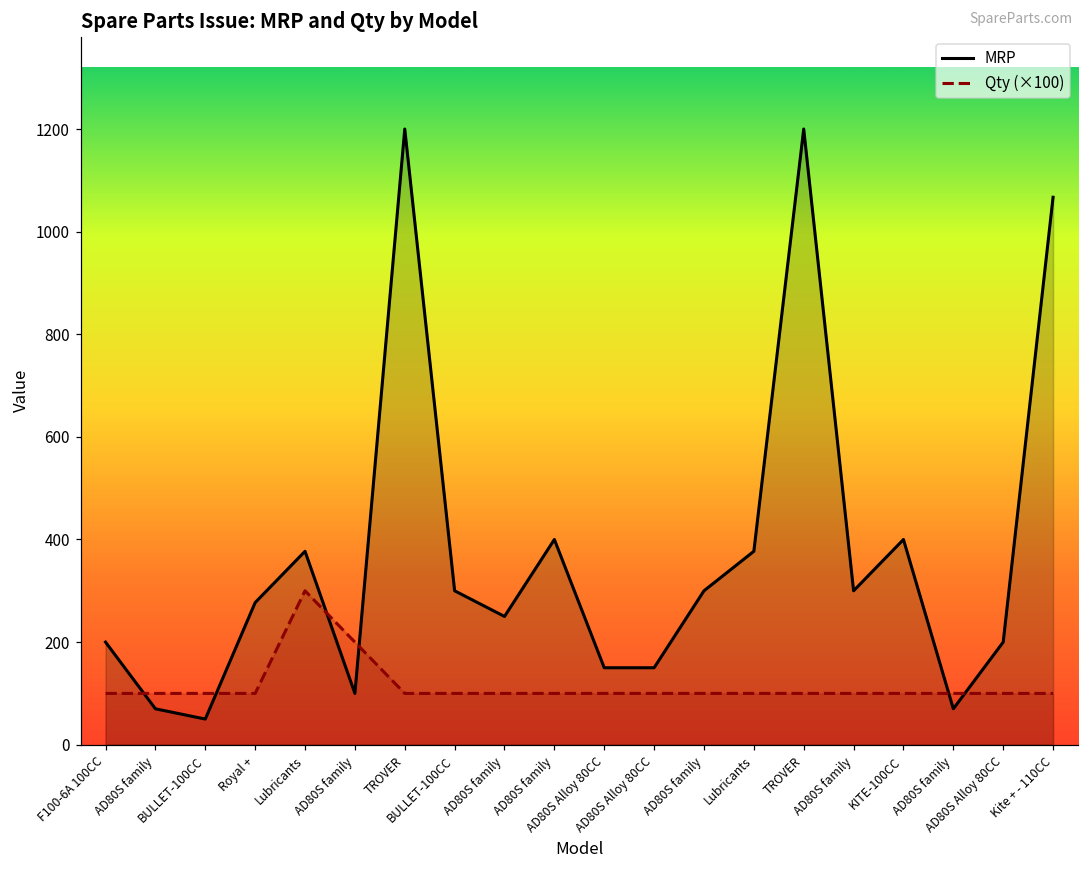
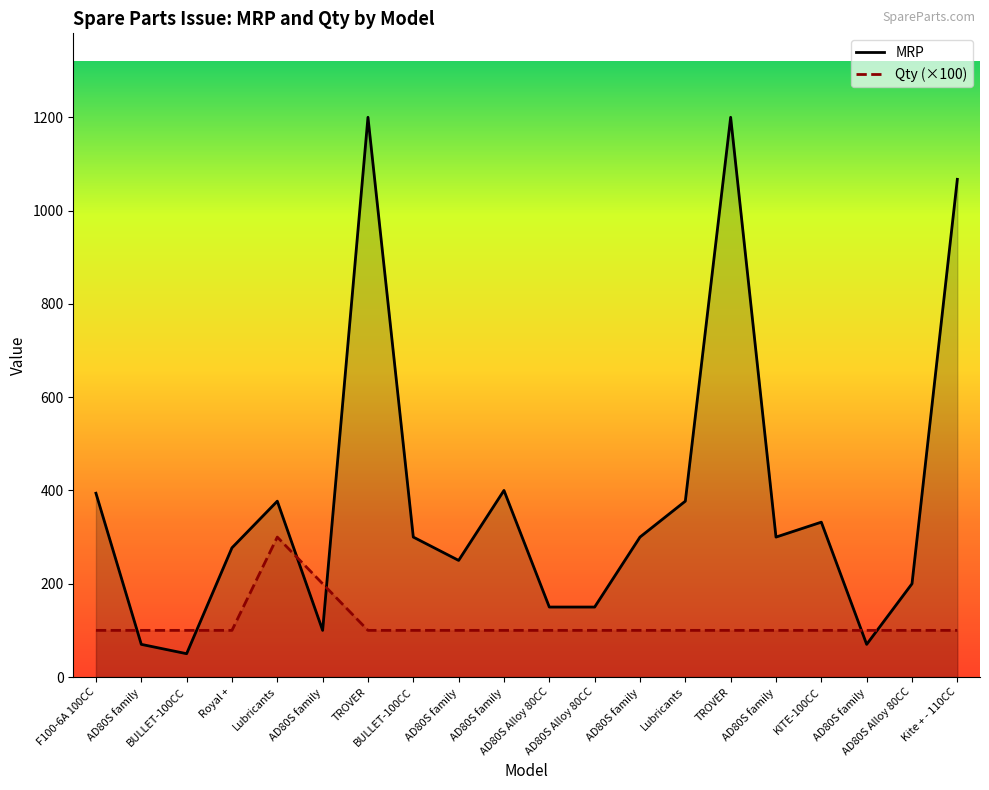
  {
    "MRP": {
-     "F100-6A 100CC": 200,
+     "F100-6A 100CC": 390,
      "Royal +": 280,
-     "KITE-100CC": 400,
+     "KITE-100CC": 330,
      "Kite + - 110CC": 1070
    },
    "Qty (×100)": {
      "F100-6A 100CC": 100,
      "Royal +": 100,
      "KITE-100CC": 100,
      "Kite + - 110CC": 100
    }
  }
